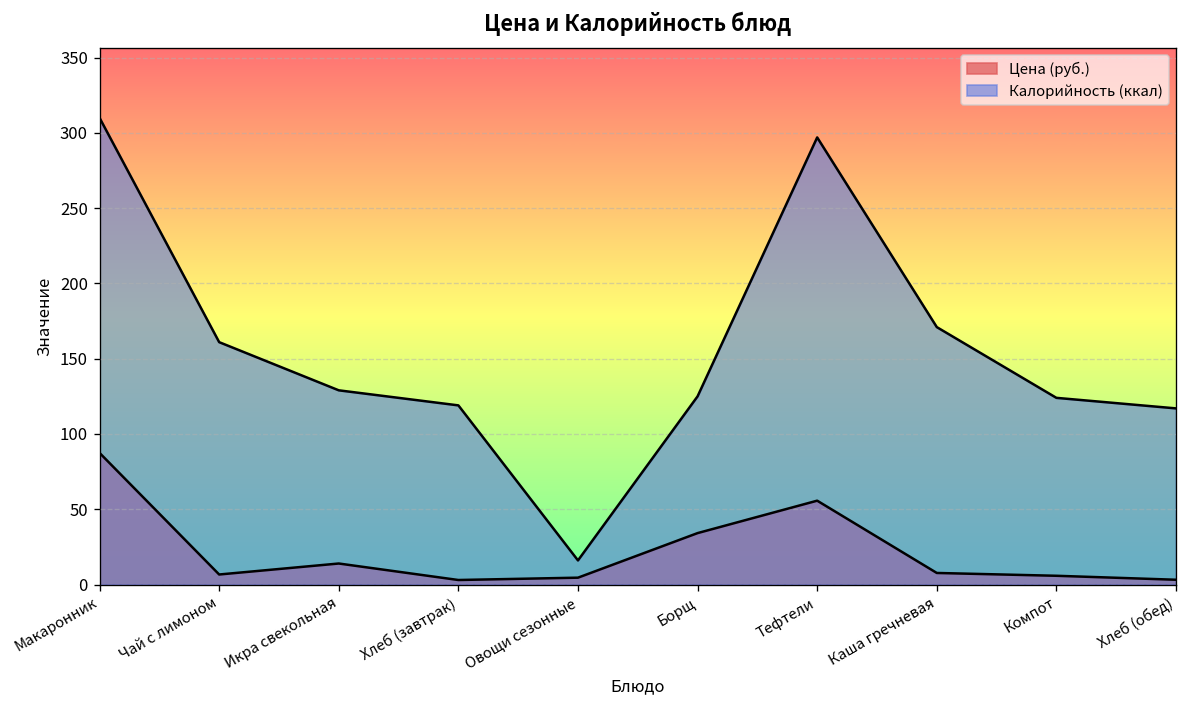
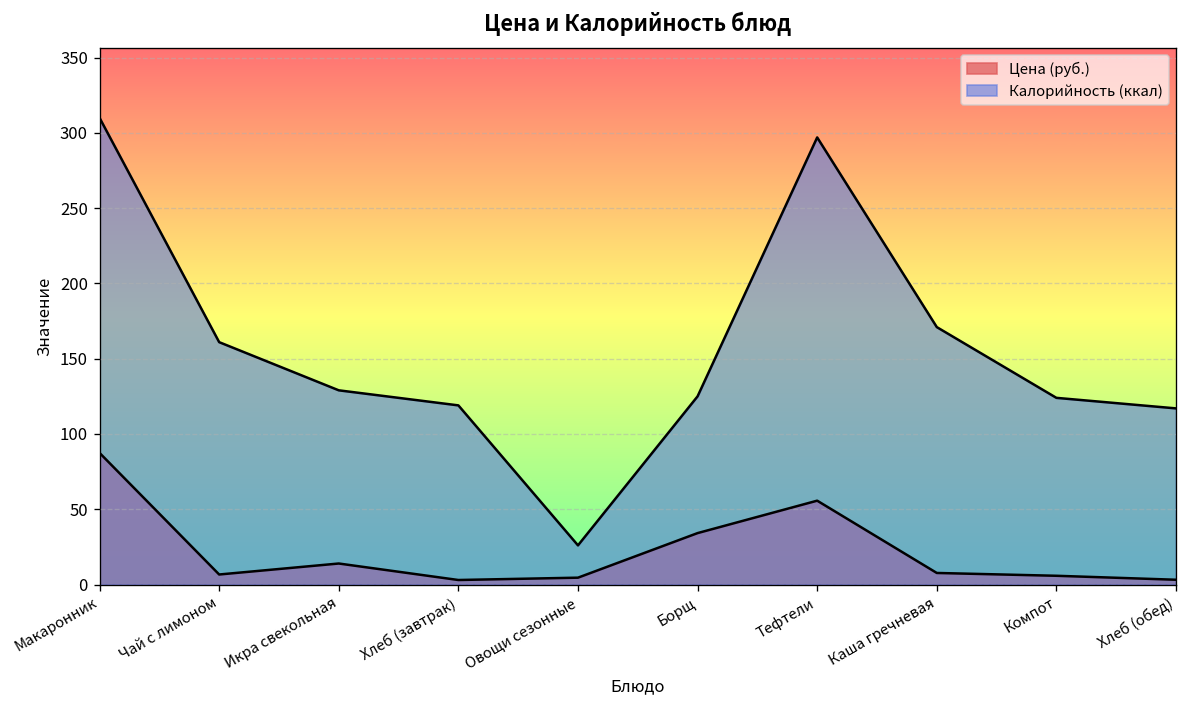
  {
    "Цена (руб.)": {
      "Макаронник": 87,
      "Чай с лимоном": 7,
      "Икра свекольная": 14,
      "Хлеб (завтрак)": 3,
      "Овощи сезонные": 5,
      "Борщ": 34,
      "Тефтели": 56,
      "Каша гречневая": 8,
      "Компот": 6,
      "Хлеб (обед)": 3
    },
    "Калорийность (ккал)": {
      "Макаронник": 310,
      "Чай с лимоном": 161,
      "Икра свекольная": 129,
      "Хлеб (завтрак)": 119,
-     "Овощи сезонные": 16,
+     "Овощи сезонные": 26,
      "Борщ": 125,
      "Тефтели": 297,
      "Каша гречневая": 171,
      "Компот": 124,
      "Хлеб (обед)": 117
    }
  }
